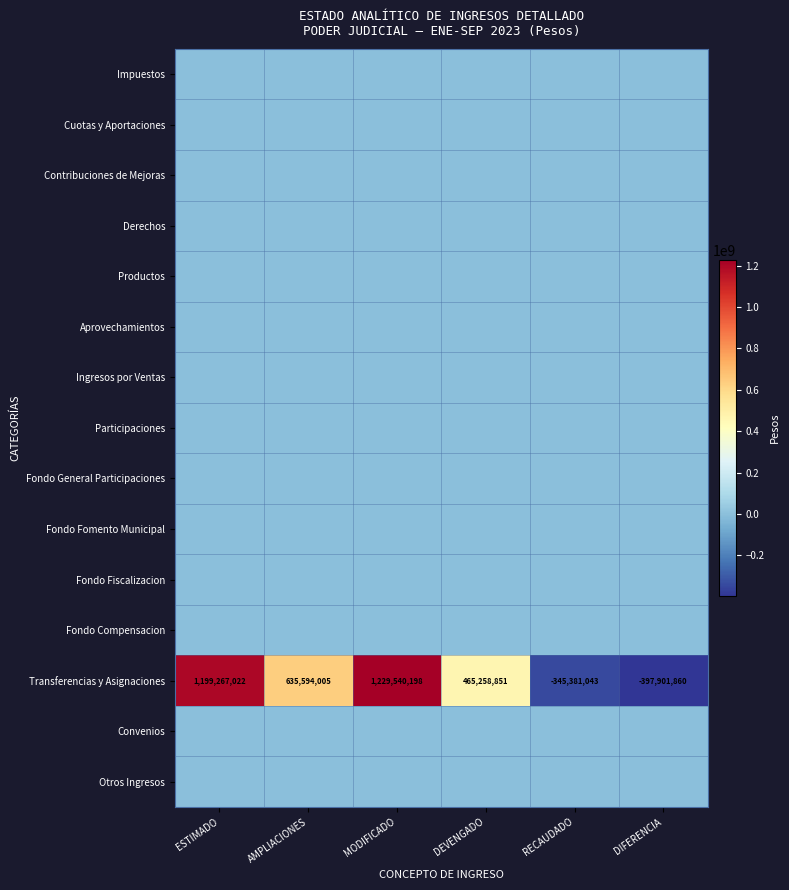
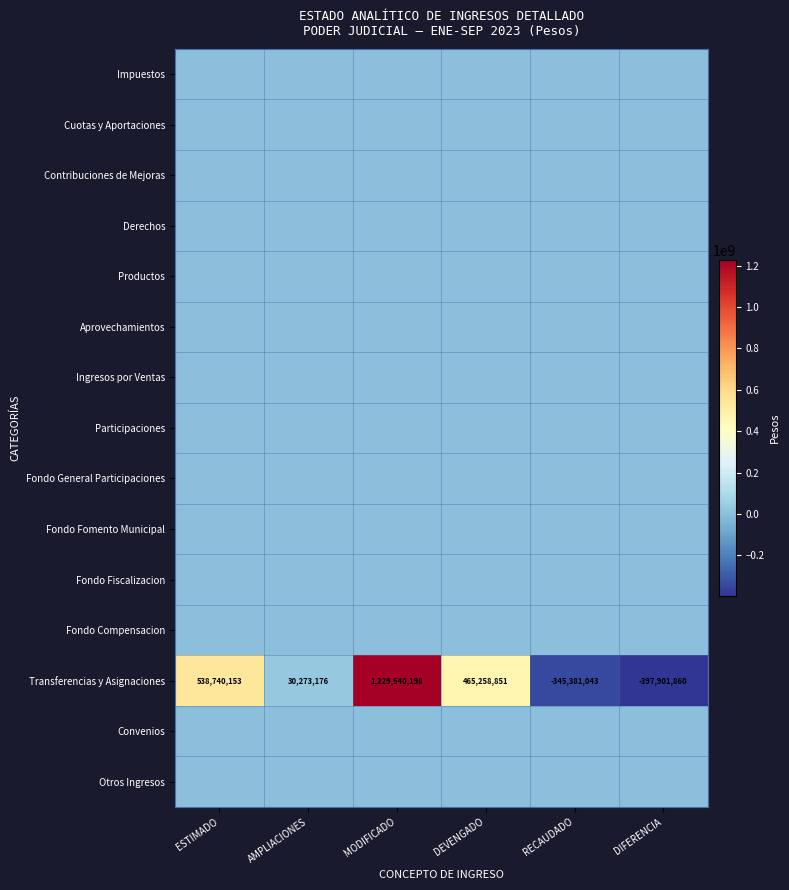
  {
    "Transferencias y Asignaciones": {
-     "ESTIMADO": "1,199,267,022",
-     "AMPLIACIONES": "635,594,005",
+     "ESTIMADO": "538,740,153",
+     "AMPLIACIONES": "30,273,176",
      "MODIFICADO": "1,229,540,198",
      "DEVENGADO": "465,258,851",
      "RECAUDADO": "-345,381,043",
      "DIFERENCIA": "-397,901,860"
    }
  }
